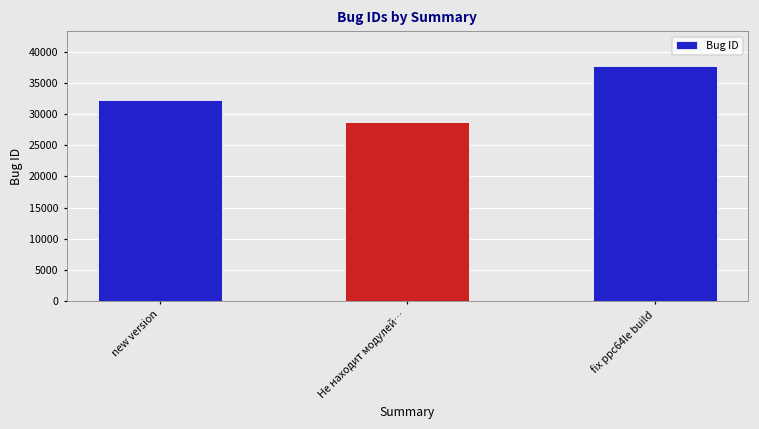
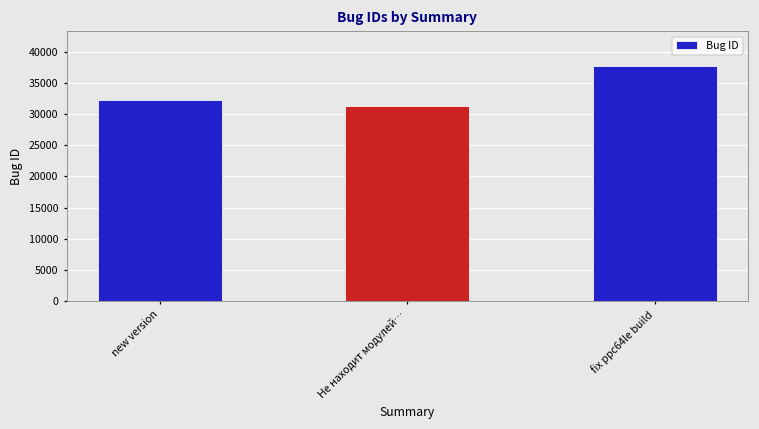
  {
    "new version": 32000,
-   "Не находит модулей…": 29000,
+   "Не находит модулей…": 31000,
    "fix ppc64le build": 38000
  }
